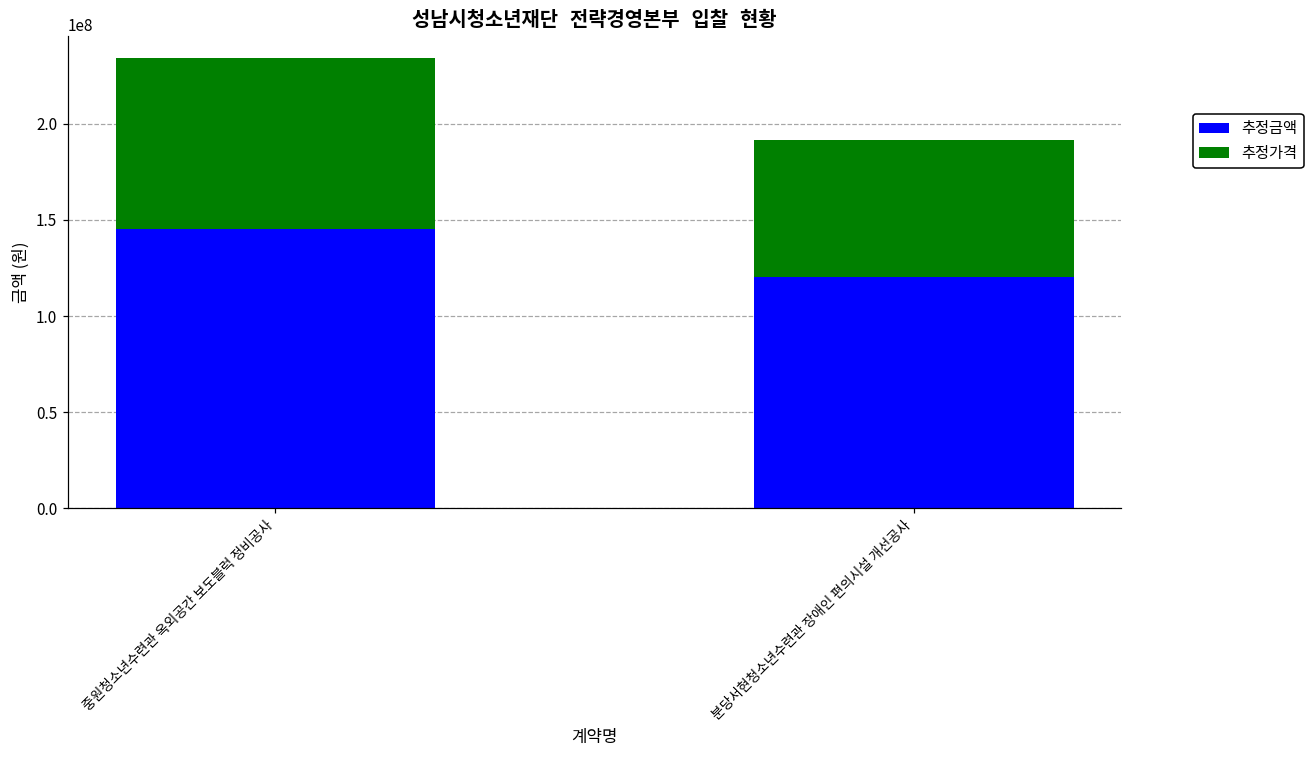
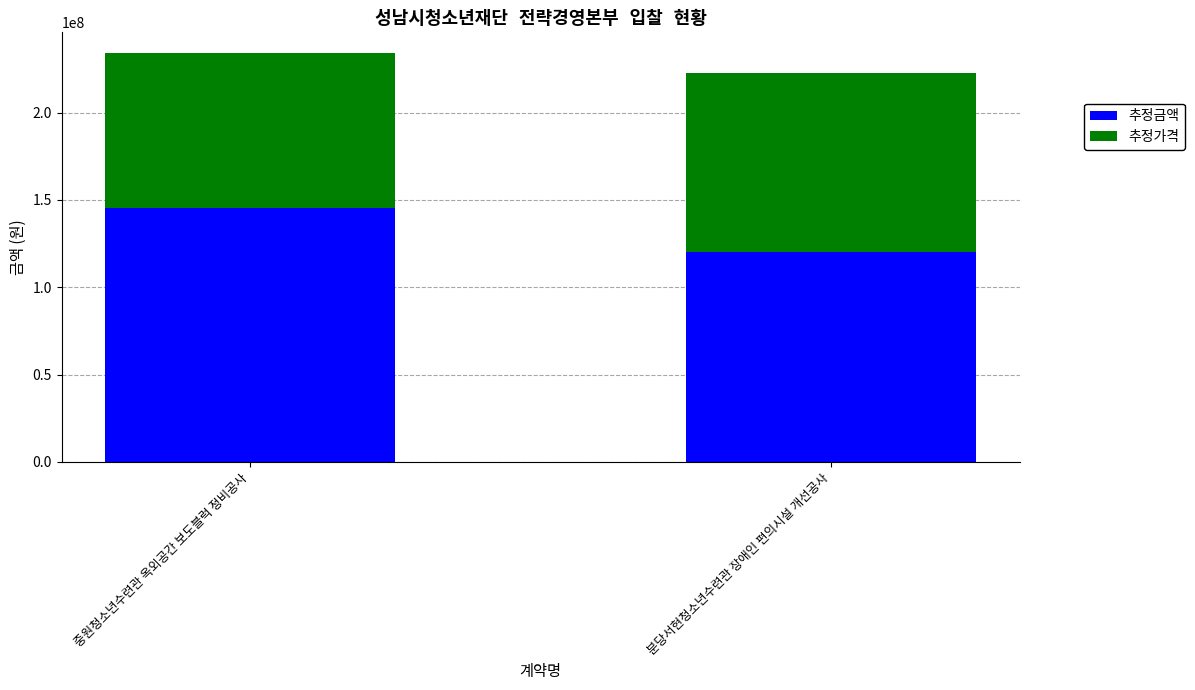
  {
    "추정금액": {
      "중원청소년수련관 옥외공간 보도블럭 정비공사": 145000000,
      "분당서현청소년수련관 장애인 편의시설 개선공사": 120000000
    },
    "추정가격": {
      "중원청소년수련관 옥외공간 보도블럭 정비공사": 89000000,
-     "분당서현청소년수련관 장애인 편의시설 개선공사": 71000000
+     "분당서현청소년수련관 장애인 편의시설 개선공사": 102000000
    }
  }
